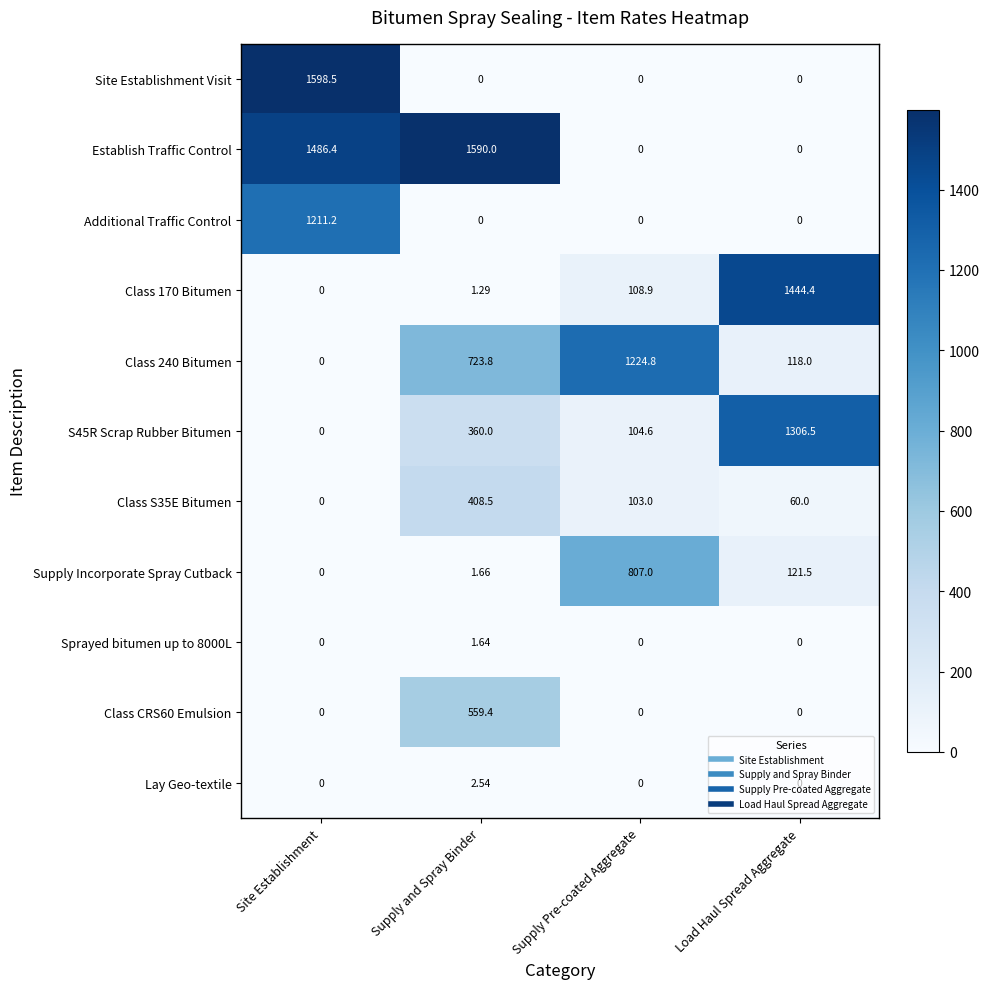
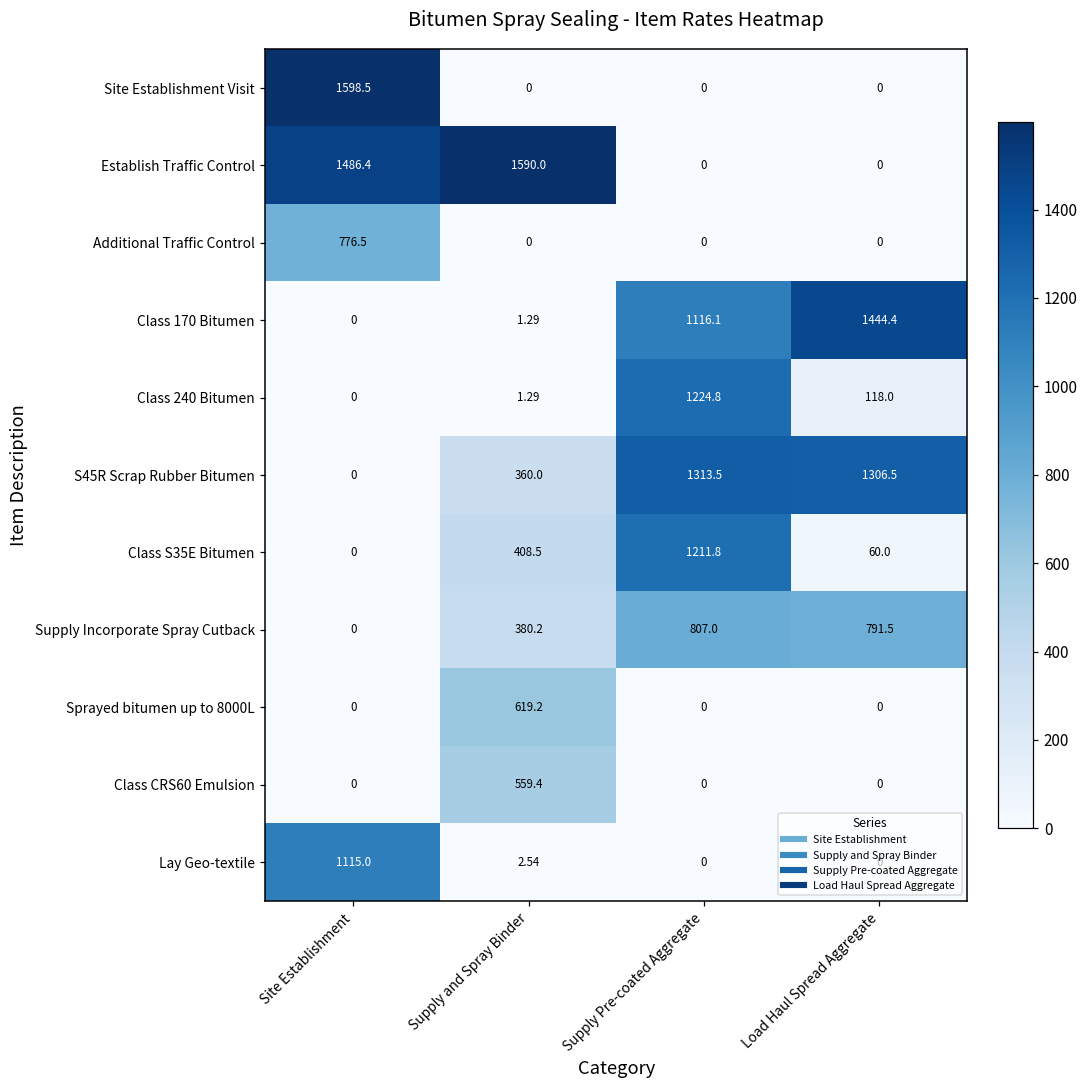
  {
    "Site Establishment Visit": {
      "Site Establishment": 1598.5,
      "Supply and Spray Binder": 0,
      "Supply Pre-coated Aggregate": 0,
      "Load Haul Spread Aggregate": 0
    },
    "Establish Traffic Control": {
      "Site Establishment": 1486.4,
      "Supply and Spray Binder": 1590.0,
      "Supply Pre-coated Aggregate": 0,
      "Load Haul Spread Aggregate": 0
    },
    "Additional Traffic Control": {
-     "Site Establishment": 1211.2,
+     "Site Establishment": 776.5,
      "Supply and Spray Binder": 0,
      "Supply Pre-coated Aggregate": 0,
      "Load Haul Spread Aggregate": 0
    },
    "Class 170 Bitumen": {
      "Site Establishment": 0,
      "Supply and Spray Binder": 1.29,
-     "Supply Pre-coated Aggregate": 108.9,
+     "Supply Pre-coated Aggregate": 1116.1,
      "Load Haul Spread Aggregate": 1444.4
    },
    "Class 240 Bitumen": {
      "Site Establishment": 0,
-     "Supply and Spray Binder": 723.8,
+     "Supply and Spray Binder": 1.29,
      "Supply Pre-coated Aggregate": 1224.8,
      "Load Haul Spread Aggregate": 118.0
    },
    "S45R Scrap Rubber Bitumen": {
      "Site Establishment": 0,
      "Supply and Spray Binder": 360.0,
-     "Supply Pre-coated Aggregate": 104.6,
+     "Supply Pre-coated Aggregate": 1313.5,
      "Load Haul Spread Aggregate": 1306.5
    },
    "Class S35E Bitumen": {
      "Site Establishment": 0,
      "Supply and Spray Binder": 408.5,
-     "Supply Pre-coated Aggregate": 103.0,
+     "Supply Pre-coated Aggregate": 1211.8,
      "Load Haul Spread Aggregate": 60.0
    },
    "Supply Incorporate Spray Cutback": {
      "Site Establishment": 0,
-     "Supply and Spray Binder": 1.66,
+     "Supply and Spray Binder": 380.2,
      "Supply Pre-coated Aggregate": 807.0,
-     "Load Haul Spread Aggregate": 121.5
+     "Load Haul Spread Aggregate": 791.5
    },
    "Sprayed bitumen up to 8000L": {
      "Site Establishment": 0,
-     "Supply and Spray Binder": 1.64,
+     "Supply and Spray Binder": 619.2,
      "Supply Pre-coated Aggregate": 0,
      "Load Haul Spread Aggregate": 0
    },
    "Class CRS60 Emulsion": {
      "Site Establishment": 0,
      "Supply and Spray Binder": 559.4,
      "Supply Pre-coated Aggregate": 0,
      "Load Haul Spread Aggregate": 0
    },
    "Lay Geo-textile": {
-     "Site Establishment": 0,
+     "Site Establishment": 1115.0,
      "Supply and Spray Binder": 2.54,
      "Supply Pre-coated Aggregate": 0
    }
  }
